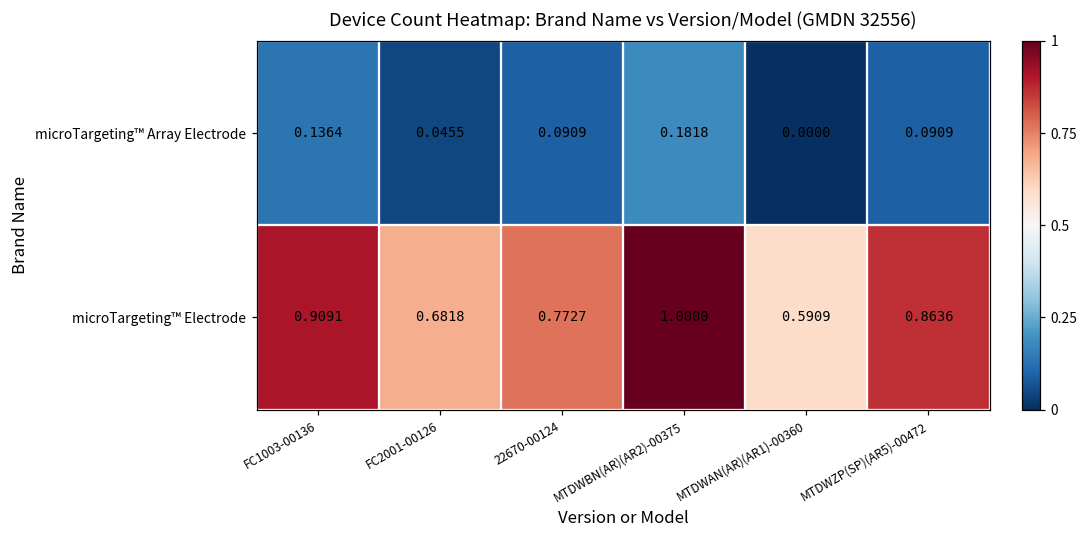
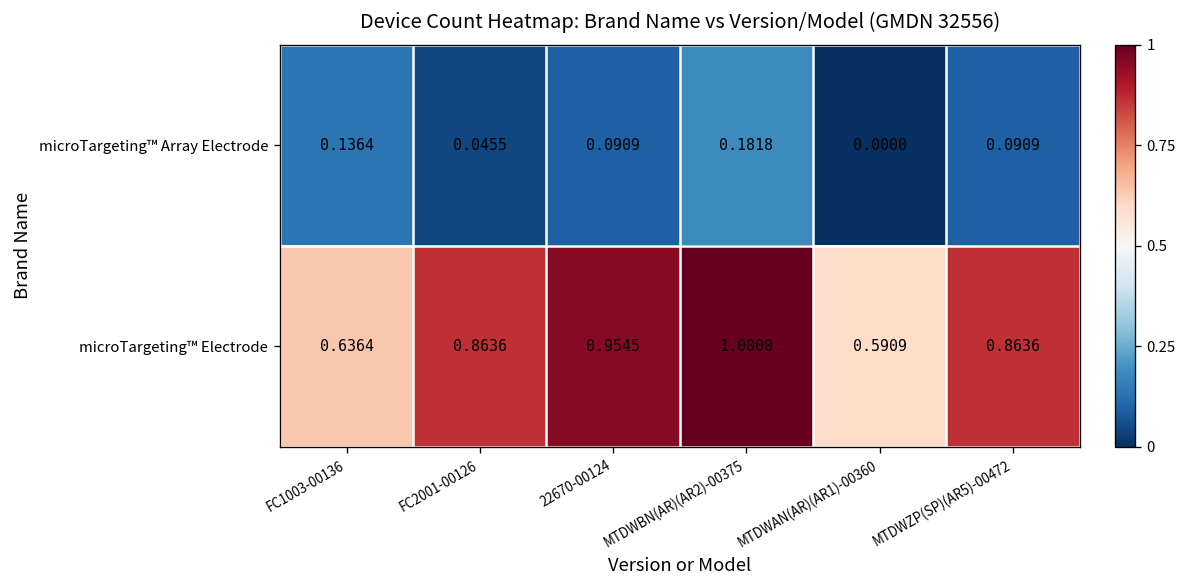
  {
    "microTargeting™ Array Electrode": {
      "FC1003-00136": 0.1364,
      "FC2001-00126": 0.0455,
      "22670-00124": 0.0909,
      "MTDWBN(AR)(AR2)-00375": 0.1818,
      "MTDWAN(AR)(AR1)-00360": 0.0000,
      "MTDWZP(SP)(AR5)-00472": 0.0909
    },
    "microTargeting™ Electrode": {
-     "FC1003-00136": 0.9091,
-     "FC2001-00126": 0.6818,
-     "22670-00124": 0.7727,
+     "FC1003-00136": 0.6364,
+     "FC2001-00126": 0.8636,
+     "22670-00124": 0.9545,
      "MTDWBN(AR)(AR2)-00375": 1.0000,
      "MTDWAN(AR)(AR1)-00360": 0.5909,
      "MTDWZP(SP)(AR5)-00472": 0.8636
    }
  }
